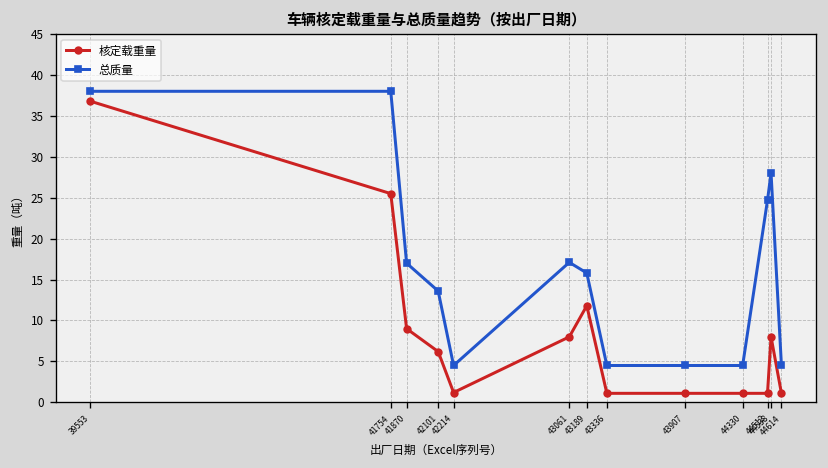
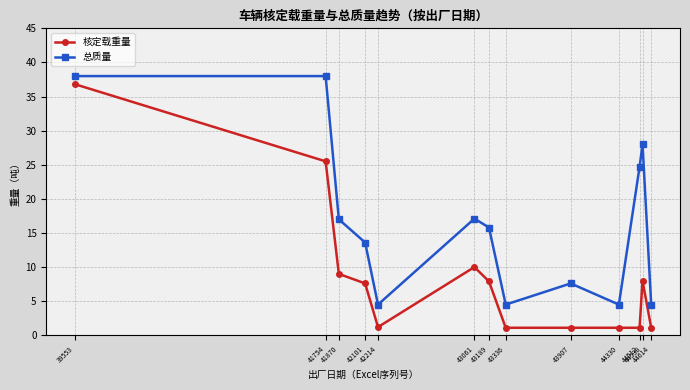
  {
    "核定载重量": {
      "39553": 37,
      "41754": 26,
      "41870": 9,
-     "42101": 6,
+     "42101": 8,
      "42214": 1,
-     "43061": 8,
-     "43189": 12,
+     "43061": 10,
+     "43189": 8,
      "43336": 1,
      "43907": 1,
      "44330": 1,
      "44512": 1,
      "44538": 8,
      "44614": 1
    },
    "总质量": {
      "39553": 38,
      "41754": 38,
      "41870": 17,
      "42101": 14,
      "42214": 5,
      "43061": 17,
      "43189": 16,
      "43336": 5,
-     "43907": 5,
+     "43907": 8,
      "44330": 5,
      "44512": 25,
      "44538": 28,
      "44614": 5
    }
  }
